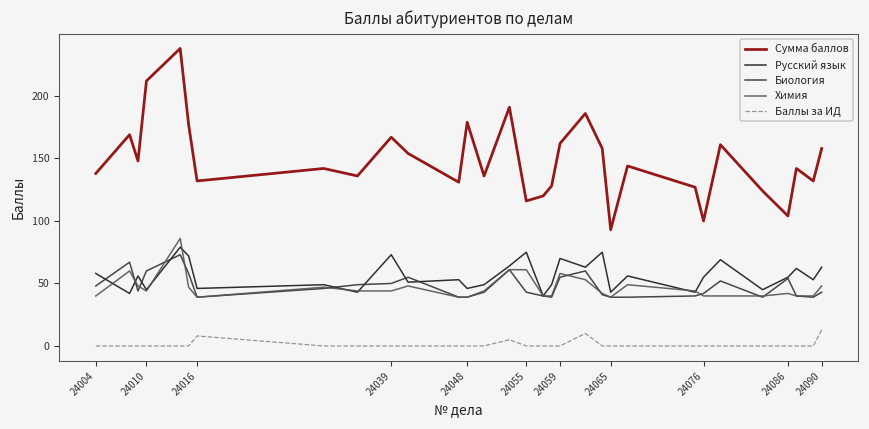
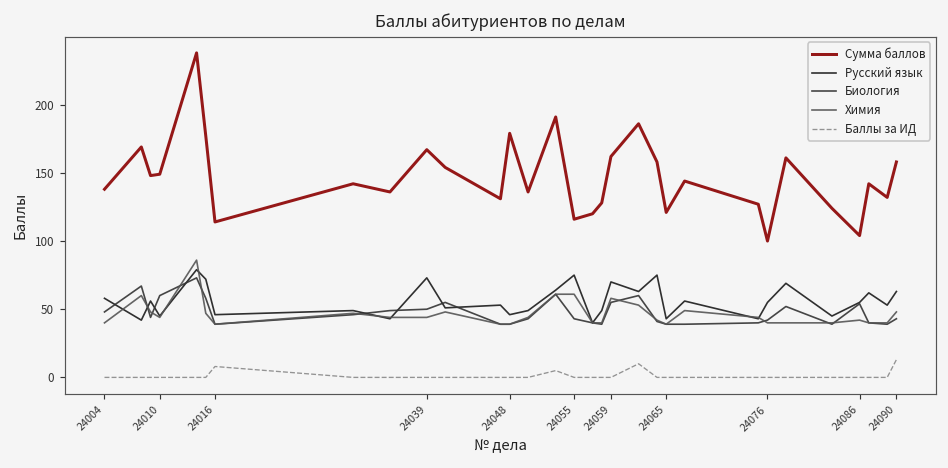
  {
    "Сумма баллов": {
      "24004": 138,
-     "24010": 212,
-     "24016": 132,
+     "24010": 149,
+     "24016": 114,
      "24039": 167,
      "24048": 179,
      "24055": 116,
      "24059": 162,
-     "24065": 93,
+     "24065": 121,
      "24076": 100,
      "24086": 104,
      "24090": 158
    },
    "Баллы за ИД": {
      "24004": 0,
      "24010": 0,
      "24016": 8,
      "24039": 0,
      "24048": 0,
      "24055": 0,
      "24059": 0,
      "24065": 0,
      "24076": 0,
      "24086": 0,
      "24090": 13
    }
  }
